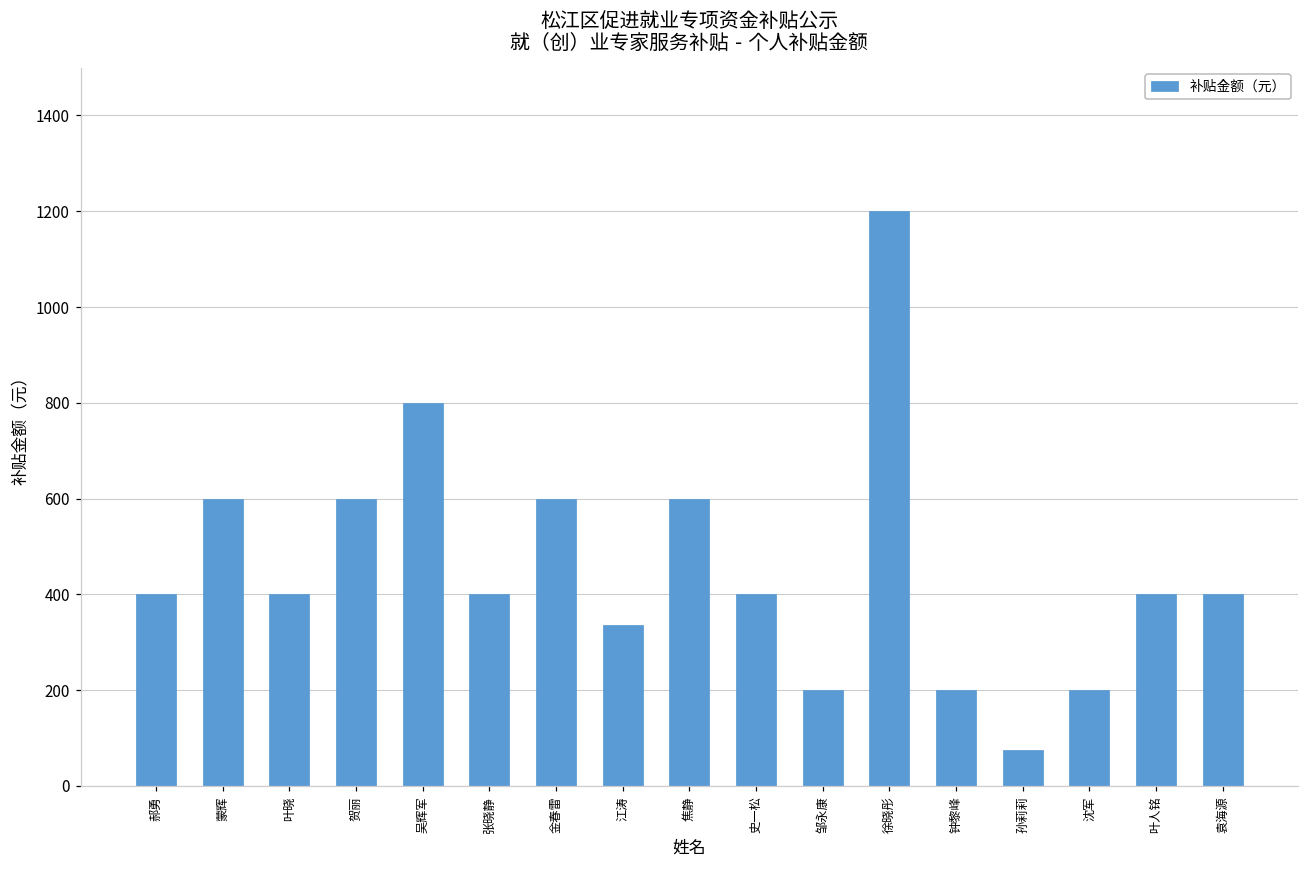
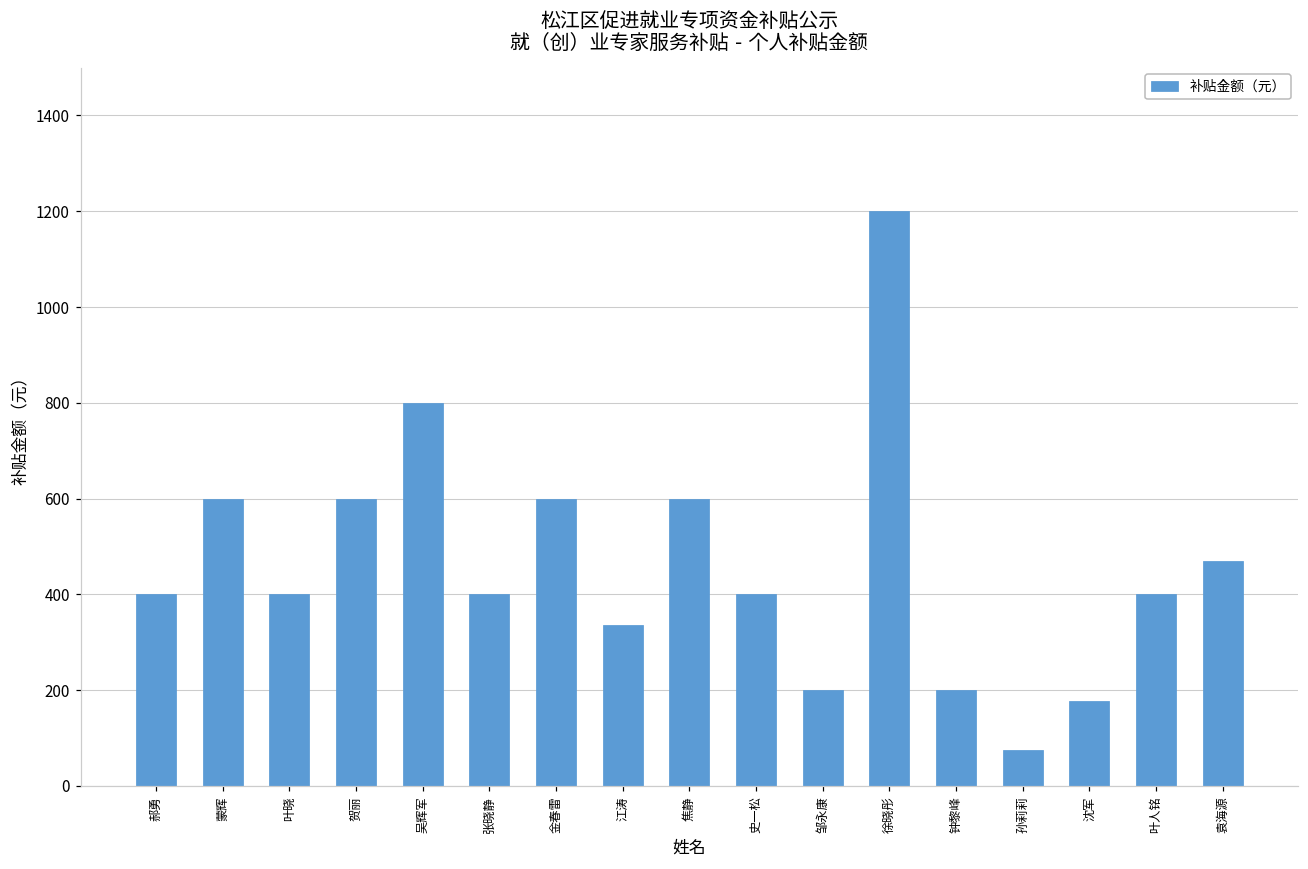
  {
    "郝勇": 400,
    "蒙辉": 600,
    "叶晓": 400,
    "贺丽": 600,
    "吴辉军": 800,
    "张晓静": 400,
    "金春雷": 600,
    "江涛": 340,
    "焦静": 600,
    "史一松": 400,
    "邹永康": 200,
    "徐晓彤": 1200,
    "钟黎峰": 200,
    "孙莉莉": 80,
-   "沈军": 200,
+   "沈军": 180,
    "叶人铭": 400,
-   "袁海源": 400
+   "袁海源": 470
  }
